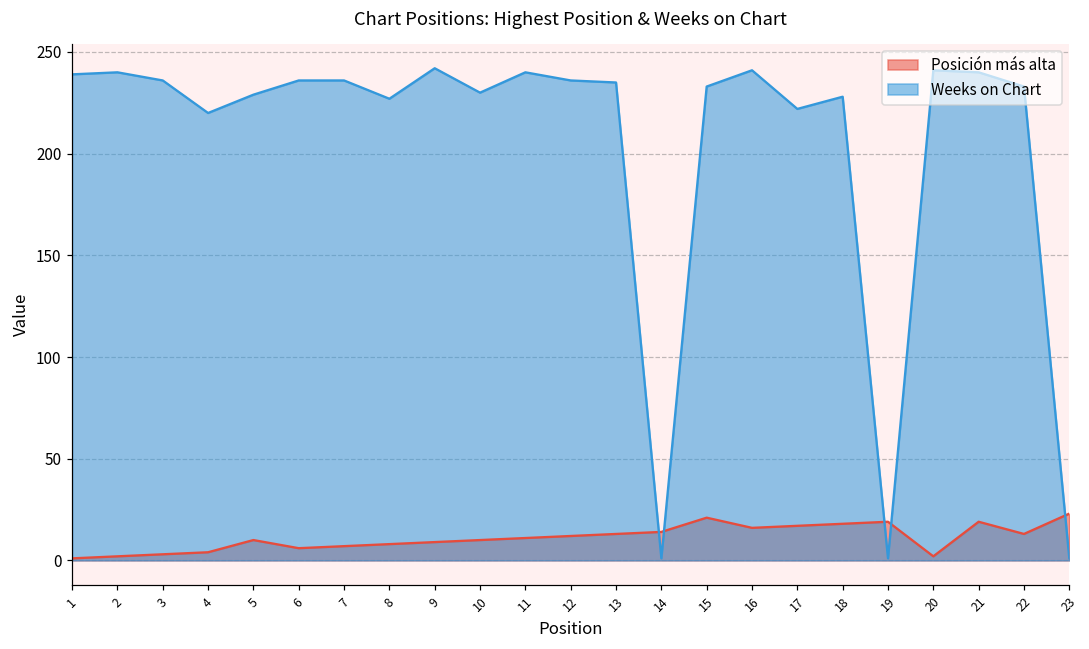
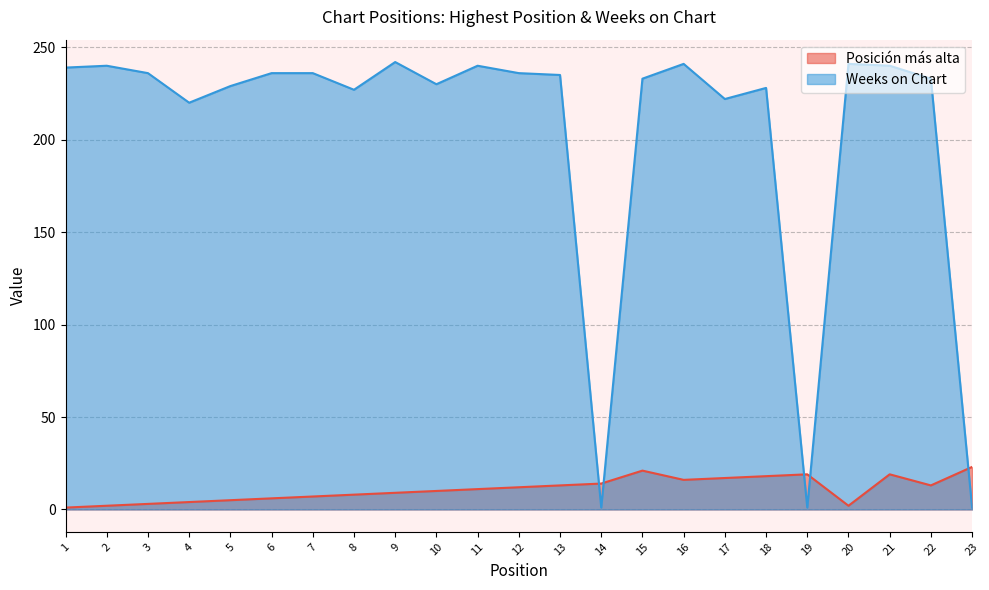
  {
    "Posición más alta": {
      "1": 1,
      "2": 2,
      "3": 3,
      "4": 4,
-     "5": 10,
+     "5": 5,
      "6": 6,
      "7": 7,
      "8": 8,
      "9": 9,
      "10": 10,
      "11": 11,
      "12": 12,
      "13": 13,
      "14": 14,
      "15": 21,
      "16": 16,
      "17": 17,
      "18": 18,
      "19": 19,
      "20": 2,
      "21": 19,
      "22": 13,
      "23": 23
    },
    "Weeks on Chart": {
      "1": 239,
      "2": 240,
      "3": 236,
      "4": 220,
      "5": 229,
      "6": 236,
      "7": 236,
      "8": 227,
      "9": 242,
      "10": 230,
      "11": 240,
      "12": 236,
      "13": 235,
      "14": 1,
      "15": 233,
      "16": 241,
      "17": 222,
      "18": 228,
      "19": 1,
      "23": 1
    }
  }
